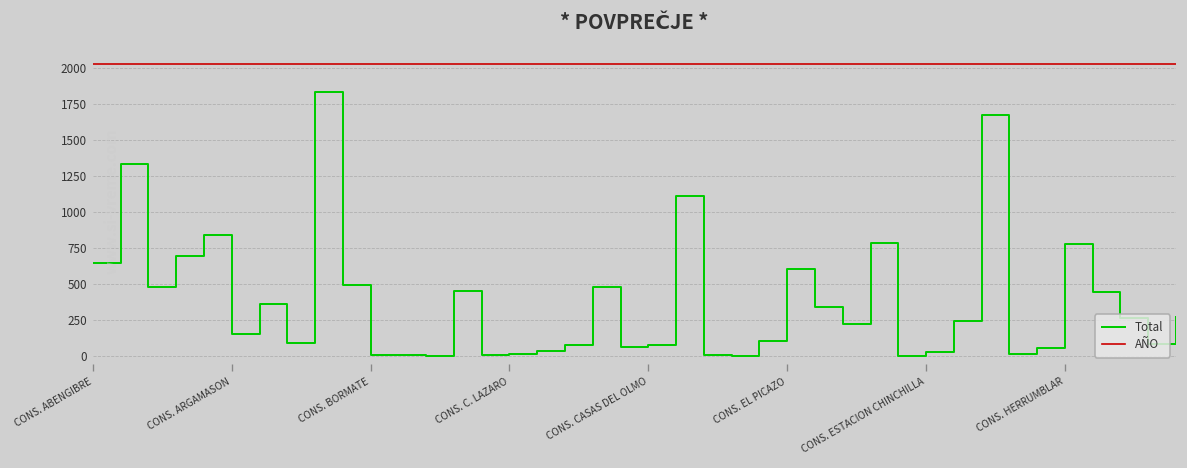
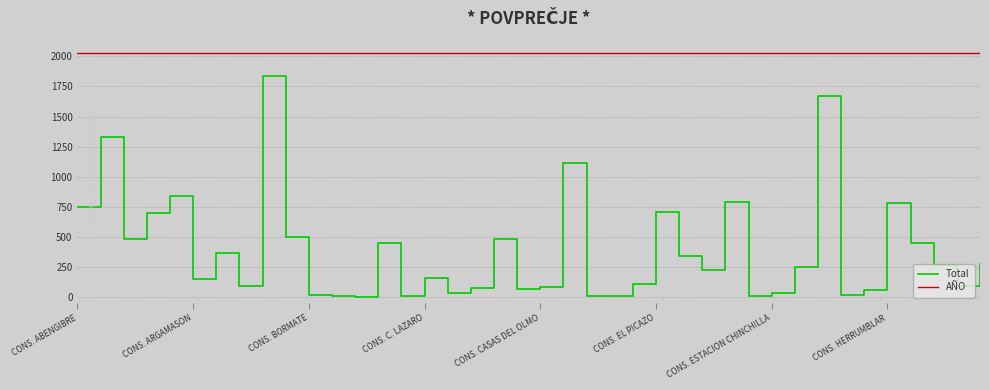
  {
    "Total": {
-     "CONS. ABENGIBRE": 650,
+     "CONS. ABENGIBRE": 750,
      "CONS. ARGAMASON": 150,
      "CONS. BORMATE": 10,
-     "CONS. C. LAZARO": 20,
+     "CONS. C. LAZARO": 160,
      "CONS. CASAS DEL OLMO": 80,
-     "CONS. EL PICAZO": 600,
+     "CONS. EL PICAZO": 710,
      "CONS. ESTACION CHINCHILLA": 30,
      "CONS. HERRUMBLAR": 780
    },
    "AÑO": {
      "CONS. ABENGIBRE": 2030,
      "CONS. ARGAMASON": 2030,
      "CONS. BORMATE": 2030,
      "CONS. C. LAZARO": 2030,
      "CONS. CASAS DEL OLMO": 2030,
      "CONS. EL PICAZO": 2030,
      "CONS. ESTACION CHINCHILLA": 2030,
      "CONS. HERRUMBLAR": 2030
    }
  }
